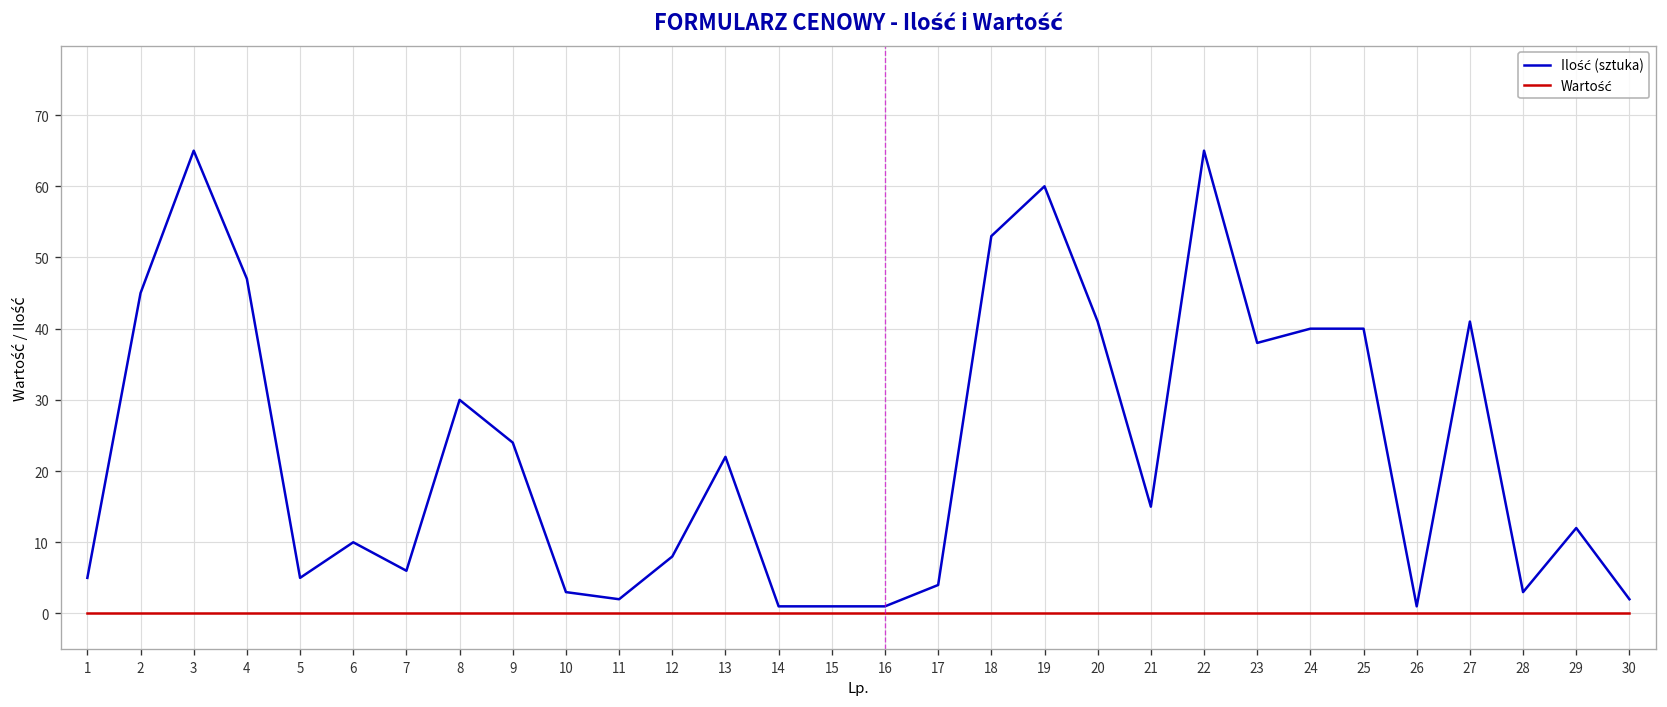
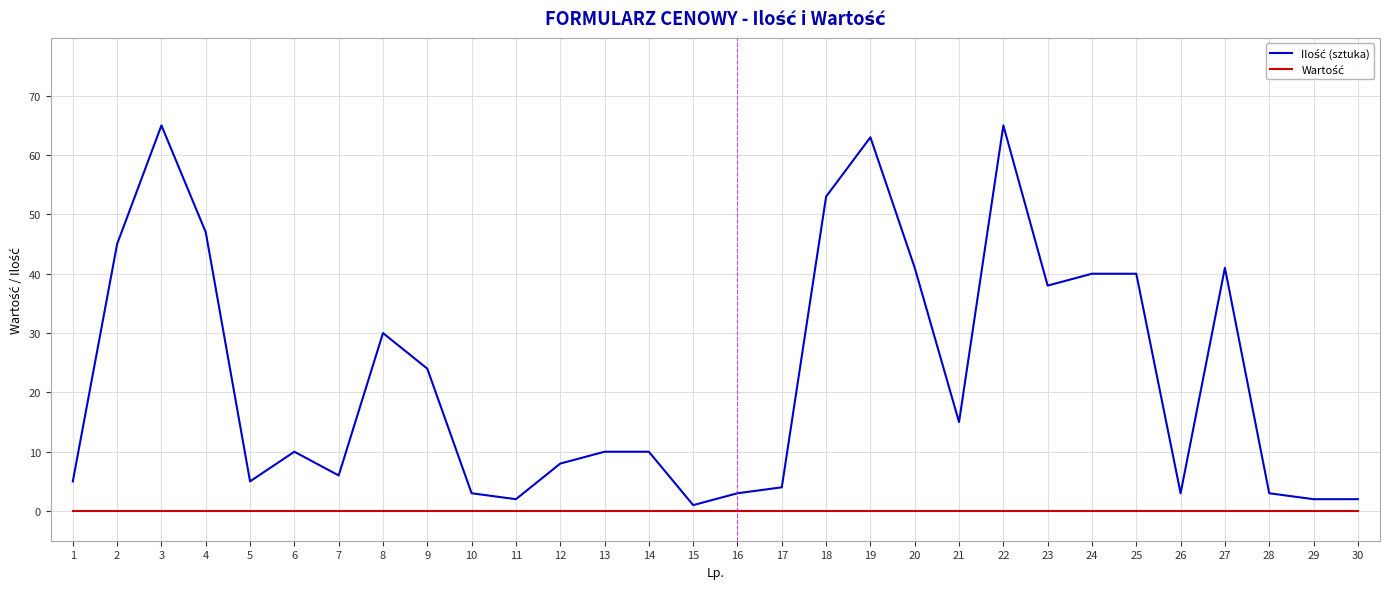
  {
    "Ilość (sztuka)": {
      "1": 5,
      "2": 45,
      "3": 65,
      "4": 47,
      "5": 5,
      "6": 10,
      "7": 6,
      "8": 30,
      "9": 24,
      "10": 3,
      "11": 2,
      "12": 8,
-     "13": 22,
-     "14": 1,
+     "13": 10,
+     "14": 10,
      "15": 1,
-     "16": 1,
+     "16": 3,
      "17": 4,
      "18": 53,
-     "19": 60,
+     "19": 63,
      "20": 41,
      "21": 15,
      "22": 65,
      "23": 38,
      "24": 40,
      "25": 40,
-     "26": 1,
+     "26": 3,
      "27": 41,
      "28": 3,
-     "29": 12,
+     "29": 2,
      "30": 2
    },
    "Wartość": {
      "1": 0,
      "2": 0,
      "3": 0,
      "4": 0,
      "5": 0,
      "6": 0,
      "7": 0,
      "8": 0,
      "9": 0,
      "10": 0,
      "11": 0,
      "12": 0,
      "13": 0,
      "14": 0,
      "15": 0,
      "16": 0,
      "17": 0,
      "18": 0,
      "19": 0,
      "20": 0,
      "21": 0,
      "22": 0,
      "23": 0,
      "24": 0,
      "25": 0,
      "26": 0,
      "27": 0,
      "28": 0,
      "29": 0,
      "30": 0
    }
  }
